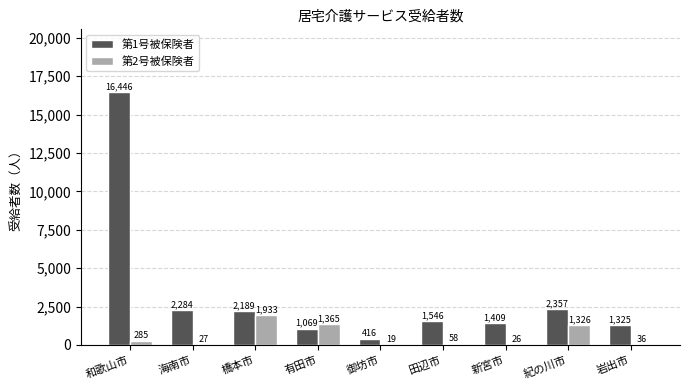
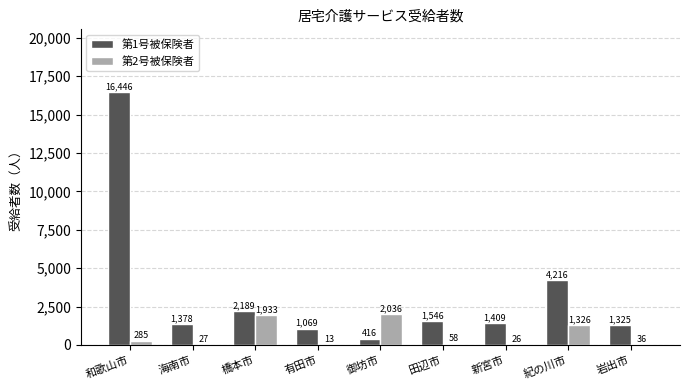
  {
    "第1号被保険者": {
      "和歌山市": "16,446",
-     "海南市": "2,284",
+     "海南市": "1,378",
      "橋本市": "2,189",
      "有田市": "1,069",
      "御坊市": "416",
      "田辺市": "1,546",
      "新宮市": "1,409",
-     "紀の川市": "2,357",
+     "紀の川市": "4,216",
      "岩出市": "1,325"
    },
    "第2号被保険者": {
      "和歌山市": "285",
      "海南市": "27",
      "橋本市": "1,933",
-     "有田市": "1,365",
-     "御坊市": "19",
+     "有田市": "13",
+     "御坊市": "2,036",
      "田辺市": "58",
      "新宮市": "26",
      "紀の川市": "1,326",
      "岩出市": "36"
    }
  }
